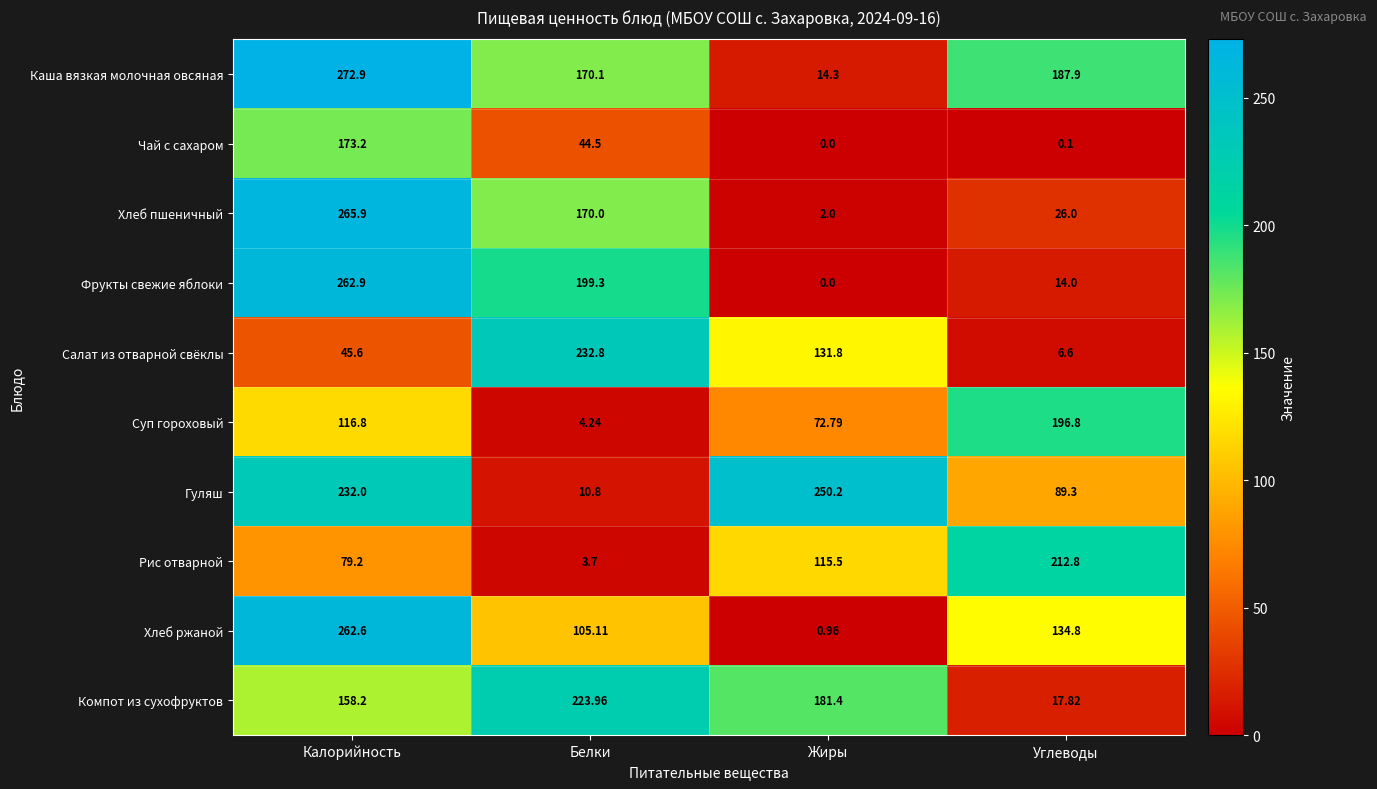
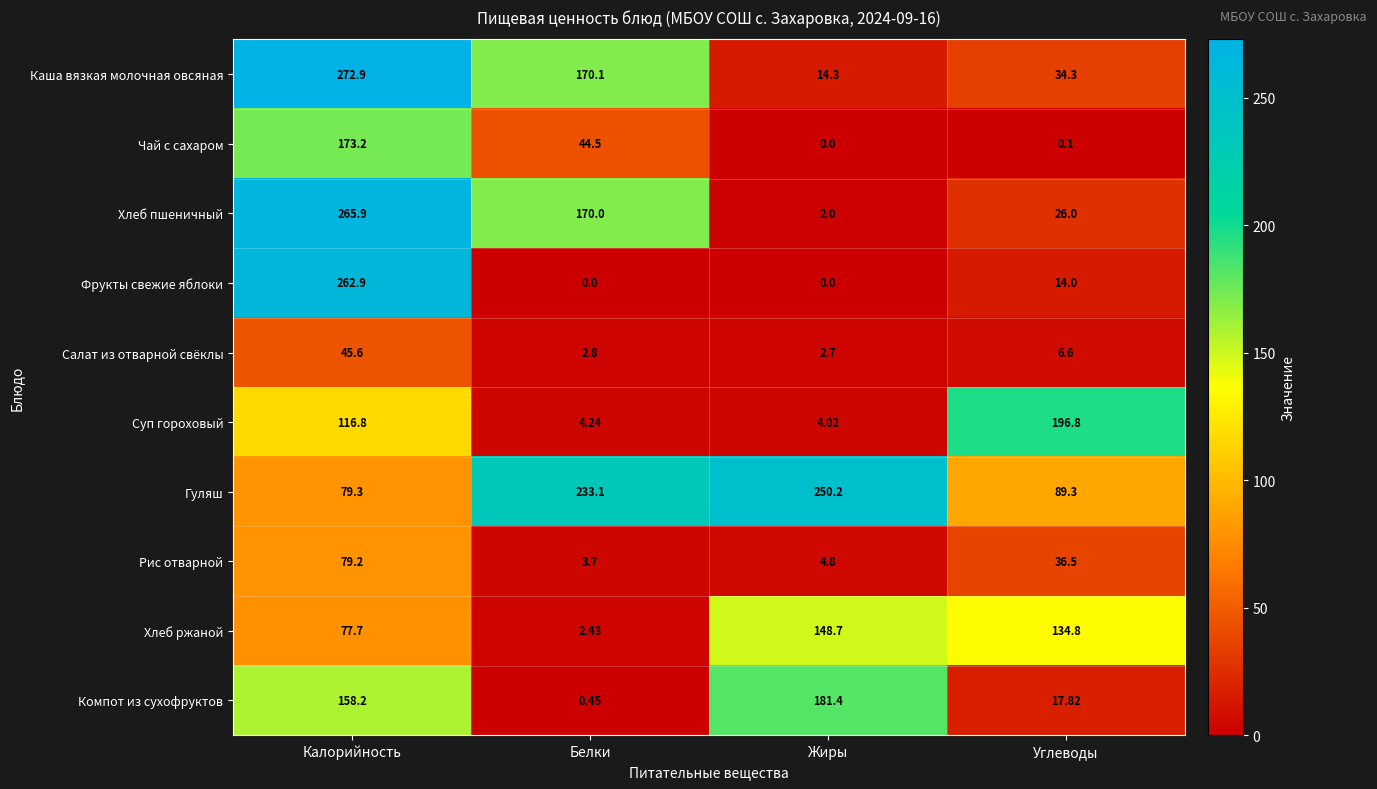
  {
    "Каша вязкая молочная овсяная": {
      "Калорийность": 272.9,
      "Белки": 170.1,
      "Жиры": 14.3,
-     "Углеводы": 187.9
+     "Углеводы": 34.3
    },
    "Чай с сахаром": {
      "Калорийность": 173.2,
      "Белки": 44.5,
      "Жиры": 0.0,
      "Углеводы": 0.1
    },
    "Хлеб пшеничный": {
      "Калорийность": 265.9,
      "Белки": 170.0,
      "Жиры": 2.0,
      "Углеводы": 26.0
    },
    "Фрукты свежие яблоки": {
      "Калорийность": 262.9,
-     "Белки": 199.3,
+     "Белки": 0.0,
      "Жиры": 0.0,
      "Углеводы": 14.0
    },
    "Салат из отварной свёклы": {
      "Калорийность": 45.6,
-     "Белки": 232.8,
-     "Жиры": 131.8,
+     "Белки": 2.8,
+     "Жиры": 2.7,
      "Углеводы": 6.6
    },
    "Суп гороховый": {
      "Калорийность": 116.8,
      "Белки": 4.24,
-     "Жиры": 72.79,
+     "Жиры": 4.02,
      "Углеводы": 196.8
    },
    "Гуляш": {
-     "Калорийность": 232.0,
-     "Белки": 10.8,
+     "Калорийность": 79.3,
+     "Белки": 233.1,
      "Жиры": 250.2,
      "Углеводы": 89.3
    },
    "Рис отварной": {
      "Калорийность": 79.2,
      "Белки": 3.7,
-     "Жиры": 115.5,
-     "Углеводы": 212.8
+     "Жиры": 4.8,
+     "Углеводы": 36.5
    },
    "Хлеб ржаной": {
-     "Калорийность": 262.6,
-     "Белки": 105.11,
-     "Жиры": 0.96,
+     "Калорийность": 77.7,
+     "Белки": 2.43,
+     "Жиры": 148.7,
      "Углеводы": 134.8
    },
    "Компот из сухофруктов": {
      "Калорийность": 158.2,
-     "Белки": 223.96,
+     "Белки": 0.45,
      "Жиры": 181.4,
      "Углеводы": 17.82
    }
  }
